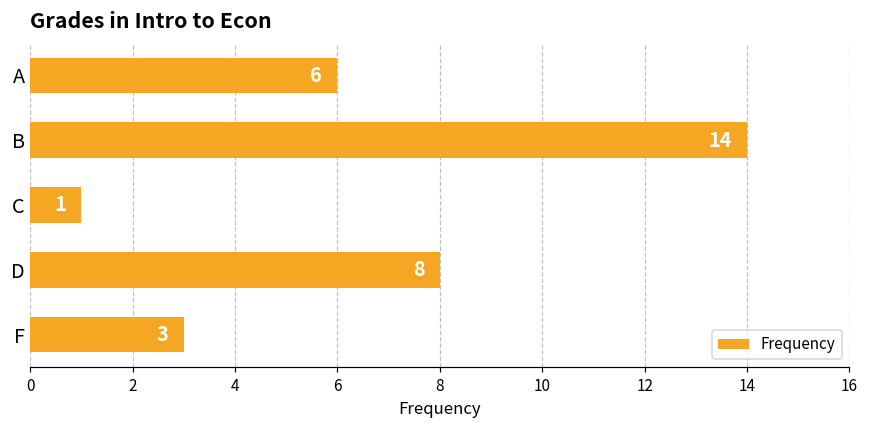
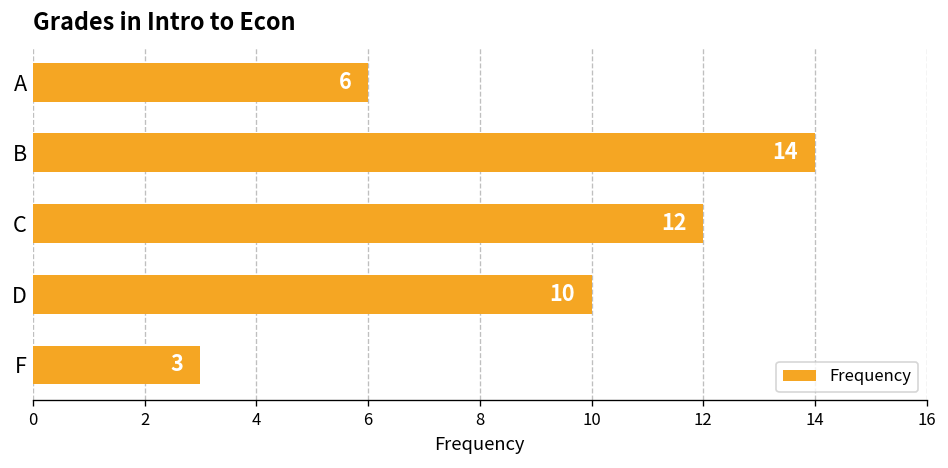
  {
    "A": 6,
    "B": 14,
-   "C": 1,
-   "D": 8,
+   "C": 12,
+   "D": 10,
    "F": 3
  }
